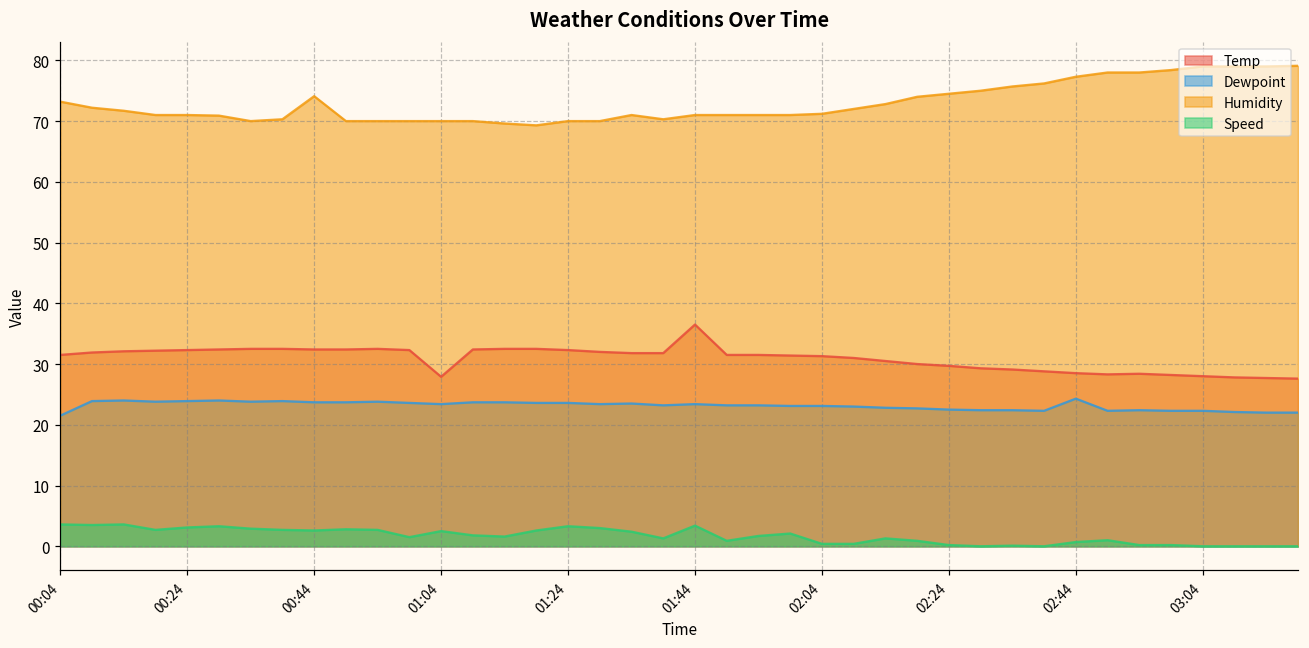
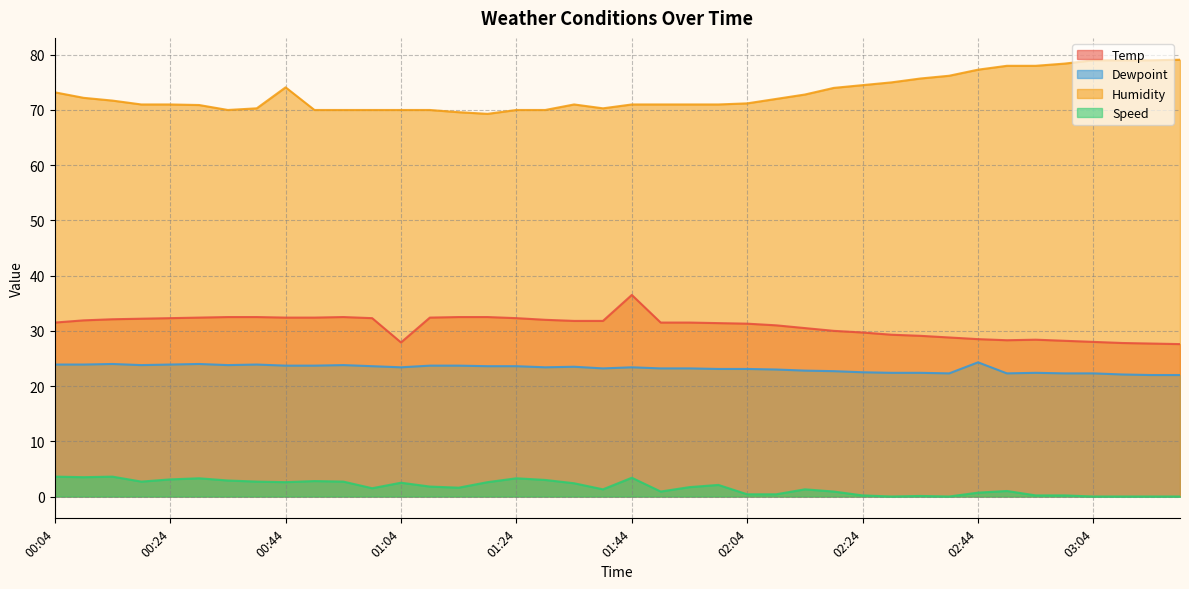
  {
    "Temp": {
      "00:04": 32,
      "00:24": 32,
      "00:44": 32,
      "01:04": 28,
      "01:24": 32,
      "01:44": 37,
      "02:04": 31,
      "02:24": 30,
      "02:44": 29,
      "03:04": 28
    },
    "Dewpoint": {
-     "00:04": 22,
+     "00:04": 24,
      "00:24": 24,
      "00:44": 24,
      "01:04": 23,
      "01:24": 24,
      "01:44": 23,
      "02:04": 23,
      "02:24": 23,
      "02:44": 24,
      "03:04": 22
    },
    "Humidity": {
      "00:04": 73,
      "00:24": 71,
      "00:44": 74,
      "01:04": 70,
      "01:24": 70,
      "01:44": 71,
      "02:04": 71,
      "02:24": 75,
      "02:44": 77
    },
    "Speed": {
      "00:04": 4,
      "00:24": 3,
      "00:44": 3,
      "01:04": 3,
      "01:24": 3,
      "01:44": 3,
      "02:04": 0,
      "02:24": 0,
      "02:44": 1,
      "03:04": 0
    }
  }
